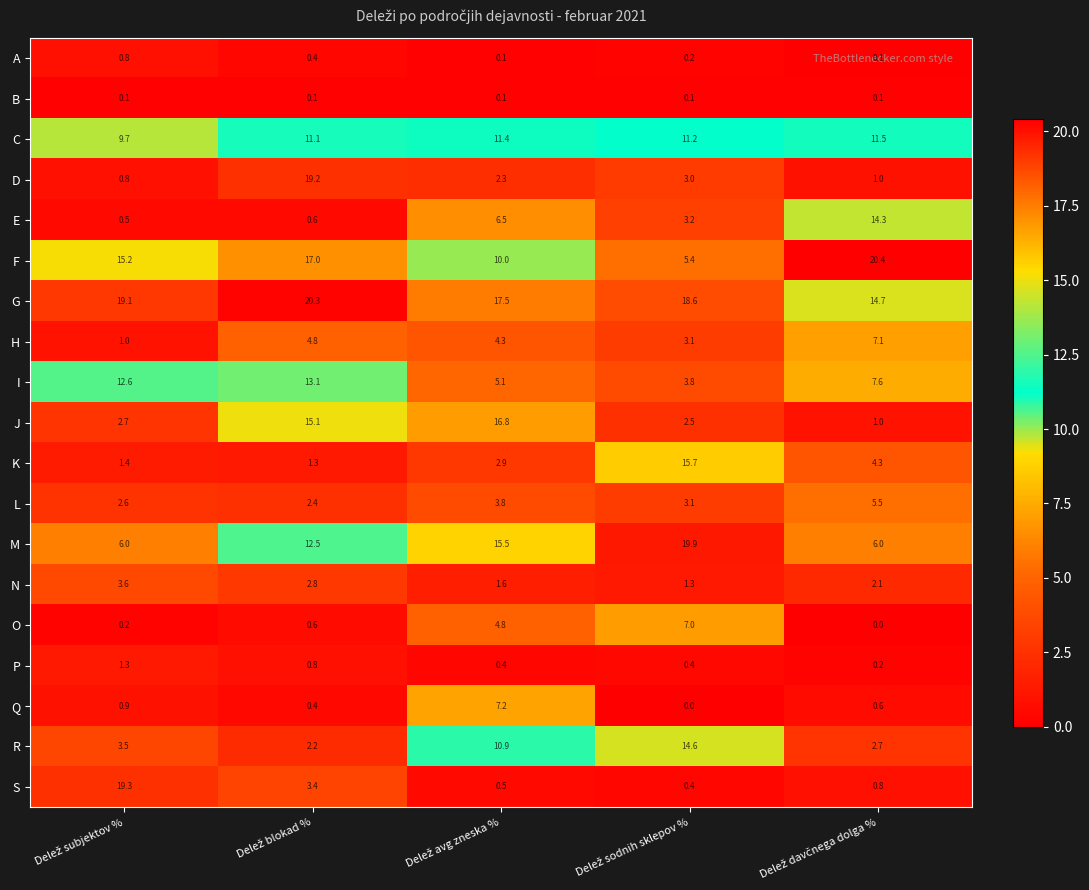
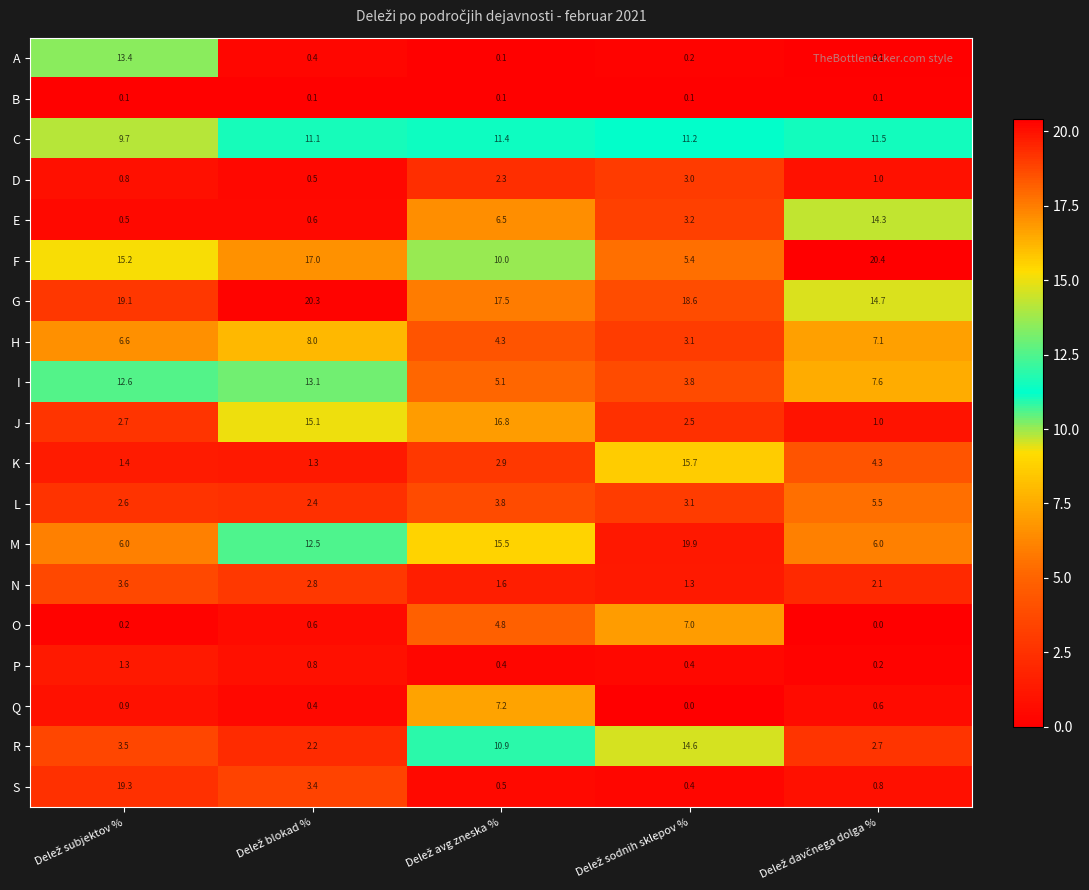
  {
    "A": {
-     "Delež subjektov %": 0.8,
+     "Delež subjektov %": 13.4,
      "Delež blokad %": 0.4,
      "Delež avg zneska %": 0.1,
      "Delež sodnih sklepov %": 0.2
    },
    "B": {
      "Delež subjektov %": 0.1,
      "Delež blokad %": 0.1,
      "Delež avg zneska %": 0.1,
      "Delež sodnih sklepov %": 0.1,
      "Delež davčnega dolga %": 0.1
    },
    "C": {
      "Delež subjektov %": 9.7,
      "Delež blokad %": 11.1,
      "Delež avg zneska %": 11.4,
      "Delež sodnih sklepov %": 11.2,
      "Delež davčnega dolga %": 11.5
    },
    "D": {
      "Delež subjektov %": 0.8,
-     "Delež blokad %": 19.2,
+     "Delež blokad %": 0.5,
      "Delež avg zneska %": 2.3,
      "Delež sodnih sklepov %": 3.0,
      "Delež davčnega dolga %": 1.0
    },
    "E": {
      "Delež subjektov %": 0.5,
      "Delež blokad %": 0.6,
      "Delež avg zneska %": 6.5,
      "Delež sodnih sklepov %": 3.2,
      "Delež davčnega dolga %": 14.3
    },
    "F": {
      "Delež subjektov %": 15.2,
      "Delež blokad %": 17.0,
      "Delež avg zneska %": 10.0,
      "Delež sodnih sklepov %": 5.4,
      "Delež davčnega dolga %": 20.4
    },
    "G": {
      "Delež subjektov %": 19.1,
      "Delež blokad %": 20.3,
      "Delež avg zneska %": 17.5,
      "Delež sodnih sklepov %": 18.6,
      "Delež davčnega dolga %": 14.7
    },
    "H": {
-     "Delež subjektov %": 1.0,
-     "Delež blokad %": 4.8,
+     "Delež subjektov %": 6.6,
+     "Delež blokad %": 8.0,
      "Delež avg zneska %": 4.3,
      "Delež sodnih sklepov %": 3.1,
      "Delež davčnega dolga %": 7.1
    },
    "I": {
      "Delež subjektov %": 12.6,
      "Delež blokad %": 13.1,
      "Delež avg zneska %": 5.1,
      "Delež sodnih sklepov %": 3.8,
      "Delež davčnega dolga %": 7.6
    },
    "J": {
      "Delež subjektov %": 2.7,
      "Delež blokad %": 15.1,
      "Delež avg zneska %": 16.8,
      "Delež sodnih sklepov %": 2.5,
      "Delež davčnega dolga %": 1.0
    },
    "K": {
      "Delež subjektov %": 1.4,
      "Delež blokad %": 1.3,
      "Delež avg zneska %": 2.9,
      "Delež sodnih sklepov %": 15.7,
      "Delež davčnega dolga %": 4.3
    },
    "L": {
      "Delež subjektov %": 2.6,
      "Delež blokad %": 2.4,
      "Delež avg zneska %": 3.8,
      "Delež sodnih sklepov %": 3.1,
      "Delež davčnega dolga %": 5.5
    },
    "M": {
      "Delež subjektov %": 6.0,
      "Delež blokad %": 12.5,
      "Delež avg zneska %": 15.5,
      "Delež sodnih sklepov %": 19.9,
      "Delež davčnega dolga %": 6.0
    },
    "N": {
      "Delež subjektov %": 3.6,
      "Delež blokad %": 2.8,
      "Delež avg zneska %": 1.6,
      "Delež sodnih sklepov %": 1.3,
      "Delež davčnega dolga %": 2.1
    },
    "O": {
      "Delež subjektov %": 0.2,
      "Delež blokad %": 0.6,
      "Delež avg zneska %": 4.8,
      "Delež sodnih sklepov %": 7.0,
      "Delež davčnega dolga %": 0.0
    },
    "P": {
      "Delež subjektov %": 1.3,
      "Delež blokad %": 0.8,
      "Delež avg zneska %": 0.4,
      "Delež sodnih sklepov %": 0.4,
      "Delež davčnega dolga %": 0.2
    },
    "Q": {
      "Delež subjektov %": 0.9,
      "Delež blokad %": 0.4,
      "Delež avg zneska %": 7.2,
      "Delež sodnih sklepov %": 0.0,
      "Delež davčnega dolga %": 0.6
    },
    "R": {
      "Delež subjektov %": 3.5,
      "Delež blokad %": 2.2,
      "Delež avg zneska %": 10.9,
      "Delež sodnih sklepov %": 14.6,
      "Delež davčnega dolga %": 2.7
    },
    "S": {
      "Delež subjektov %": 19.3,
      "Delež blokad %": 3.4,
      "Delež avg zneska %": 0.5,
      "Delež sodnih sklepov %": 0.4,
      "Delež davčnega dolga %": 0.8
    }
  }
